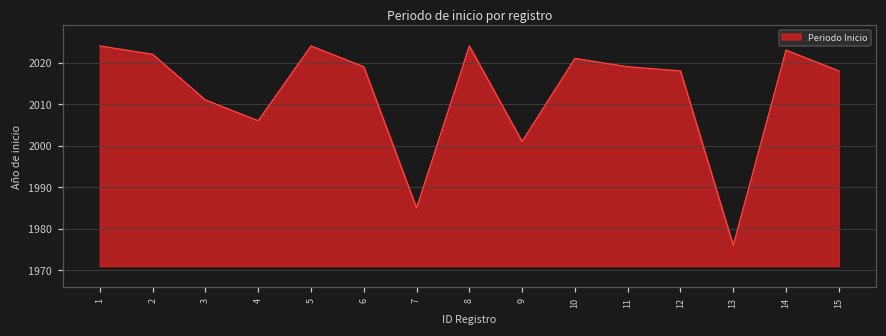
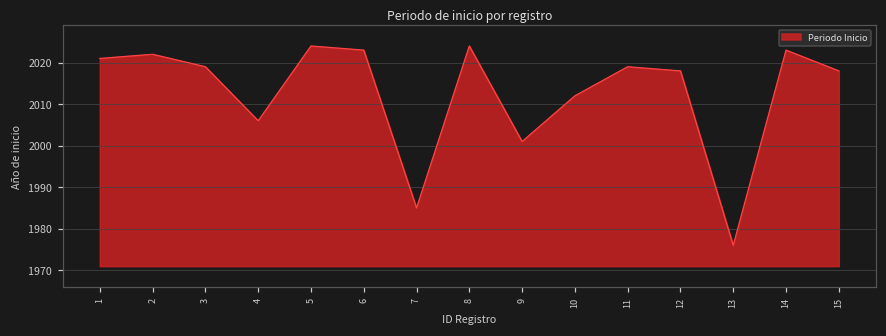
  {
-   "1": 2024,
+   "1": 2021,
    "2": 2022,
-   "3": 2011,
+   "3": 2019,
    "4": 2006,
    "5": 2024,
-   "6": 2019,
+   "6": 2023,
    "7": 1985,
    "8": 2024,
    "9": 2001,
-   "10": 2021,
+   "10": 2012,
    "11": 2019,
    "12": 2018,
    "13": 1976,
    "14": 2023,
    "15": 2018
  }
